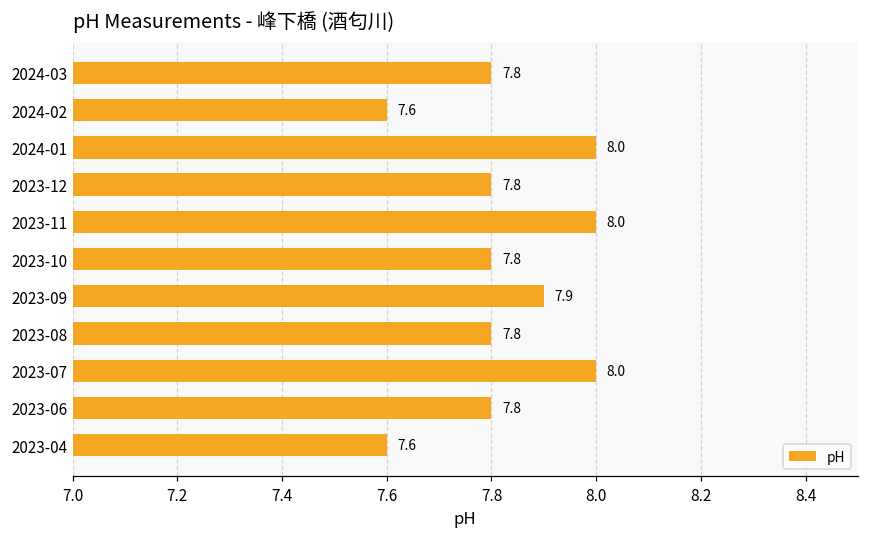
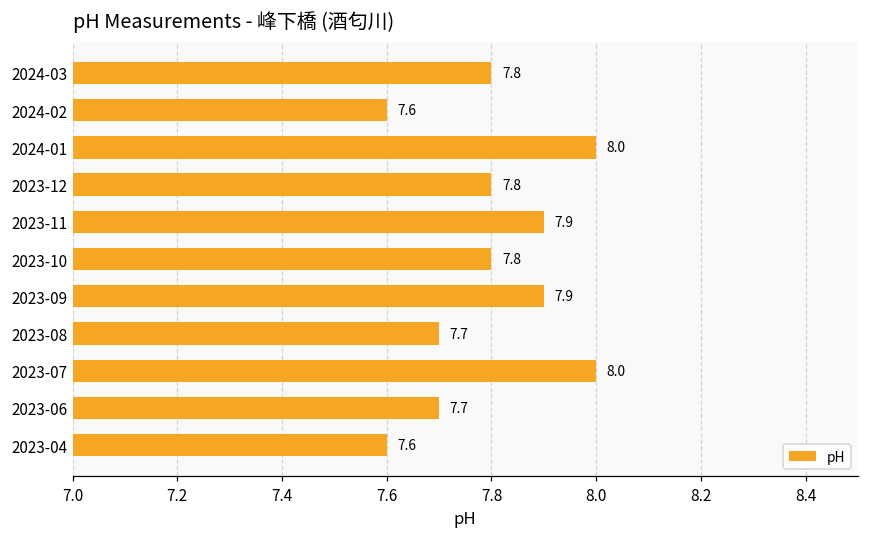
  {
    "2024-03": 7.8,
    "2024-02": 7.6,
    "2024-01": 8.0,
    "2023-12": 7.8,
-   "2023-11": 8.0,
+   "2023-11": 7.9,
    "2023-10": 7.8,
    "2023-09": 7.9,
-   "2023-08": 7.8,
+   "2023-08": 7.7,
    "2023-07": 8.0,
-   "2023-06": 7.8,
+   "2023-06": 7.7,
    "2023-04": 7.6
  }
